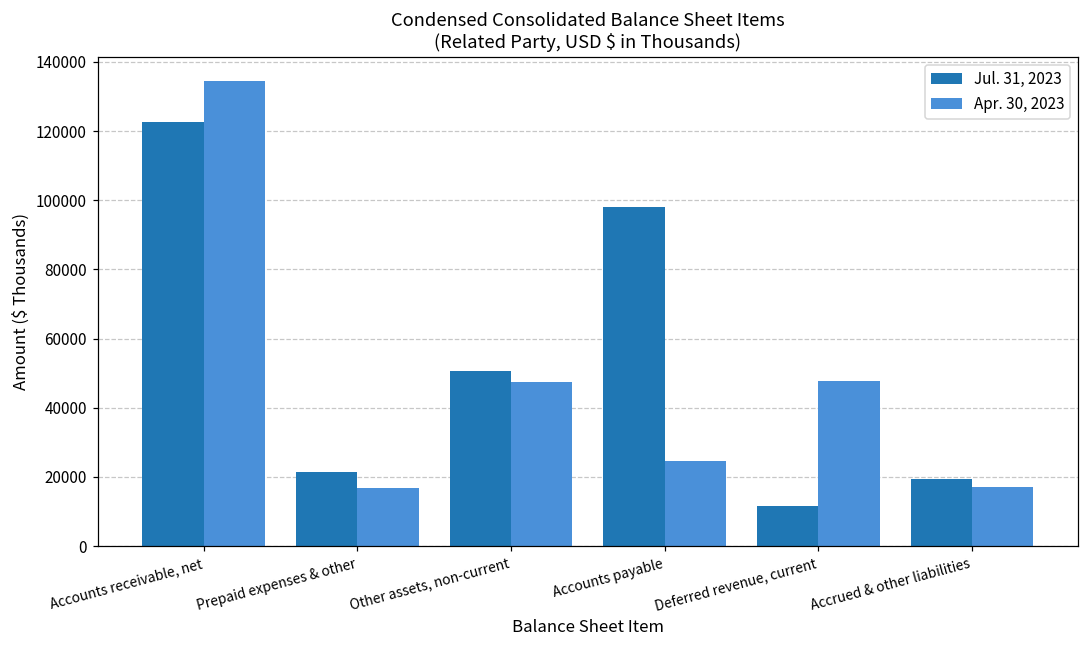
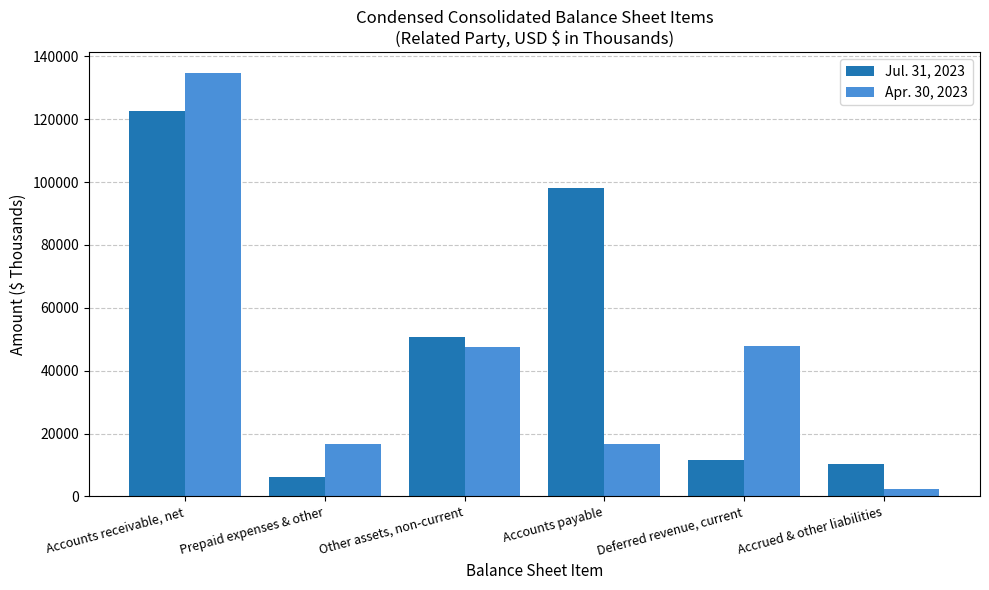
  {
    "Jul. 31, 2023": {
      "Accounts receivable, net": 123000,
-     "Prepaid expenses & other": 21000,
+     "Prepaid expenses & other": 6000,
      "Other assets, non-current": 51000,
      "Accounts payable": 98000,
      "Deferred revenue, current": 11000,
-     "Accrued & other liabilities": 19000
+     "Accrued & other liabilities": 10000
    },
    "Apr. 30, 2023": {
      "Accounts receivable, net": 135000,
      "Prepaid expenses & other": 17000,
      "Other assets, non-current": 48000,
-     "Accounts payable": 25000,
+     "Accounts payable": 17000,
      "Deferred revenue, current": 48000,
-     "Accrued & other liabilities": 17000
+     "Accrued & other liabilities": 2000
    }
  }
